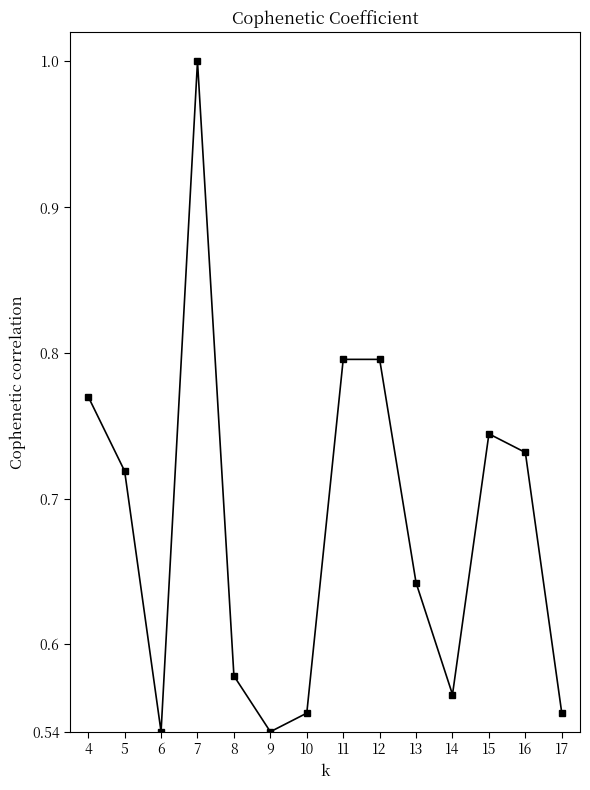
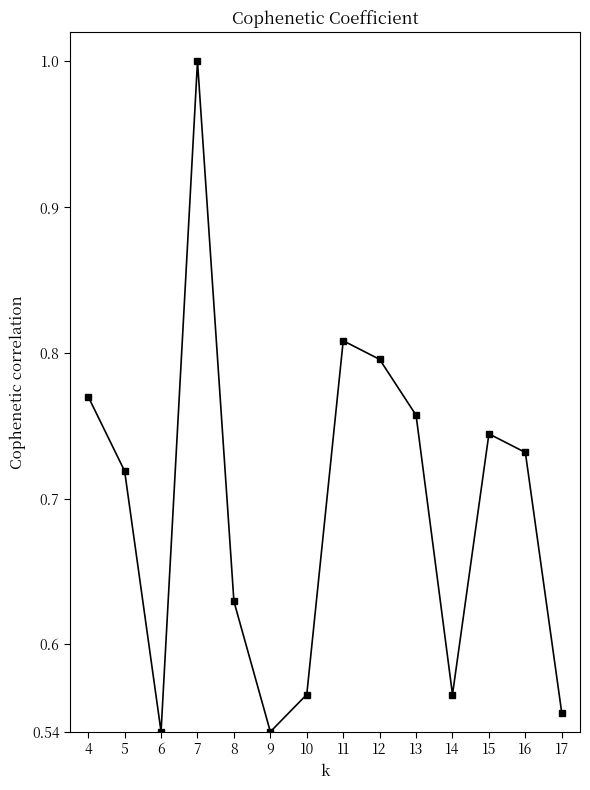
  {
    "4": 0.770,
    "5": 0.719,
    "6": 0.540,
    "7": 1.000,
-   "8": 0.578,
+   "8": 0.629,
    "9": 0.540,
-   "10": 0.553,
-   "11": 0.796,
+   "10": 0.566,
+   "11": 0.808,
    "12": 0.796,
-   "13": 0.642,
+   "13": 0.757,
    "14": 0.566,
    "15": 0.744,
    "16": 0.732,
    "17": 0.553
  }
